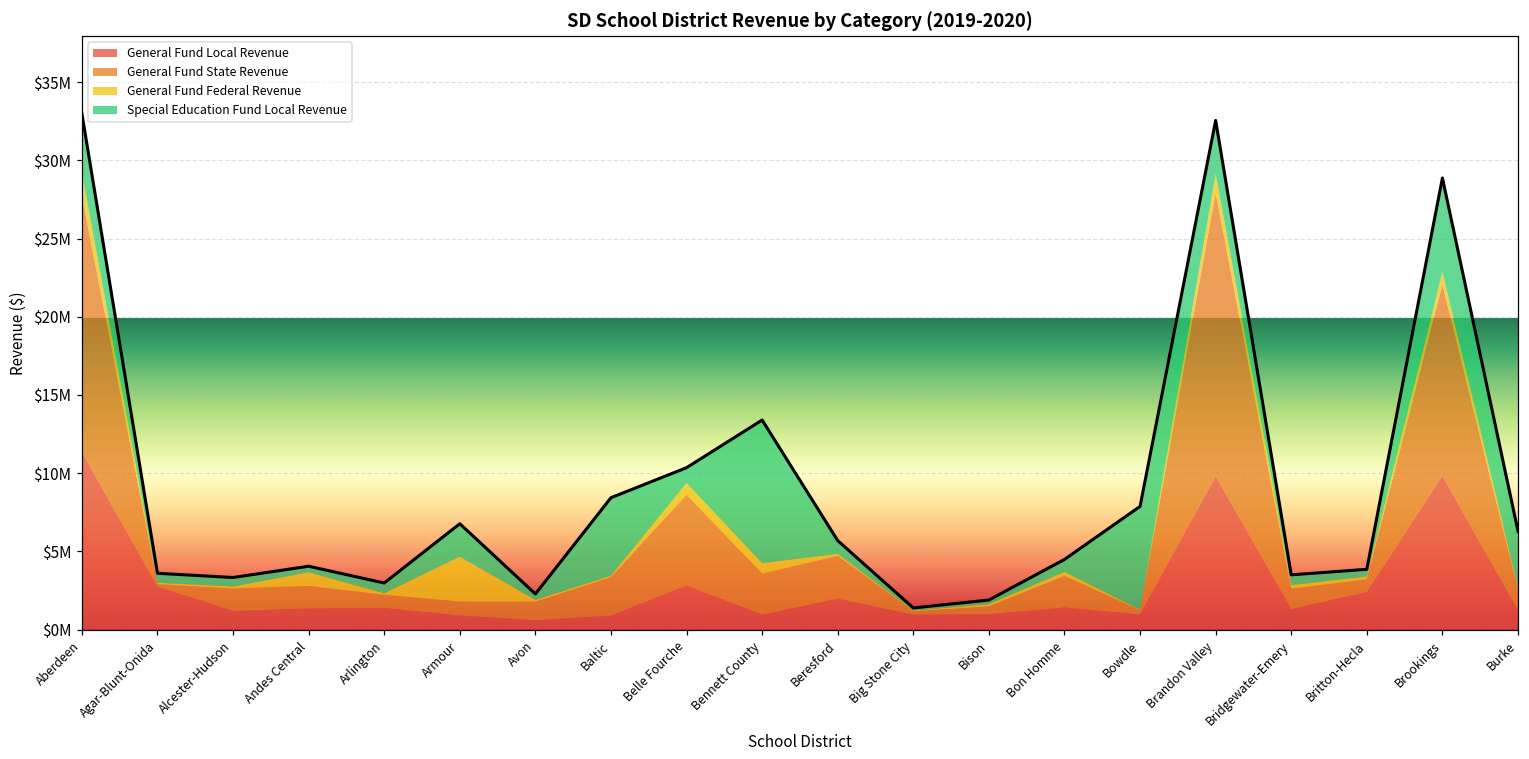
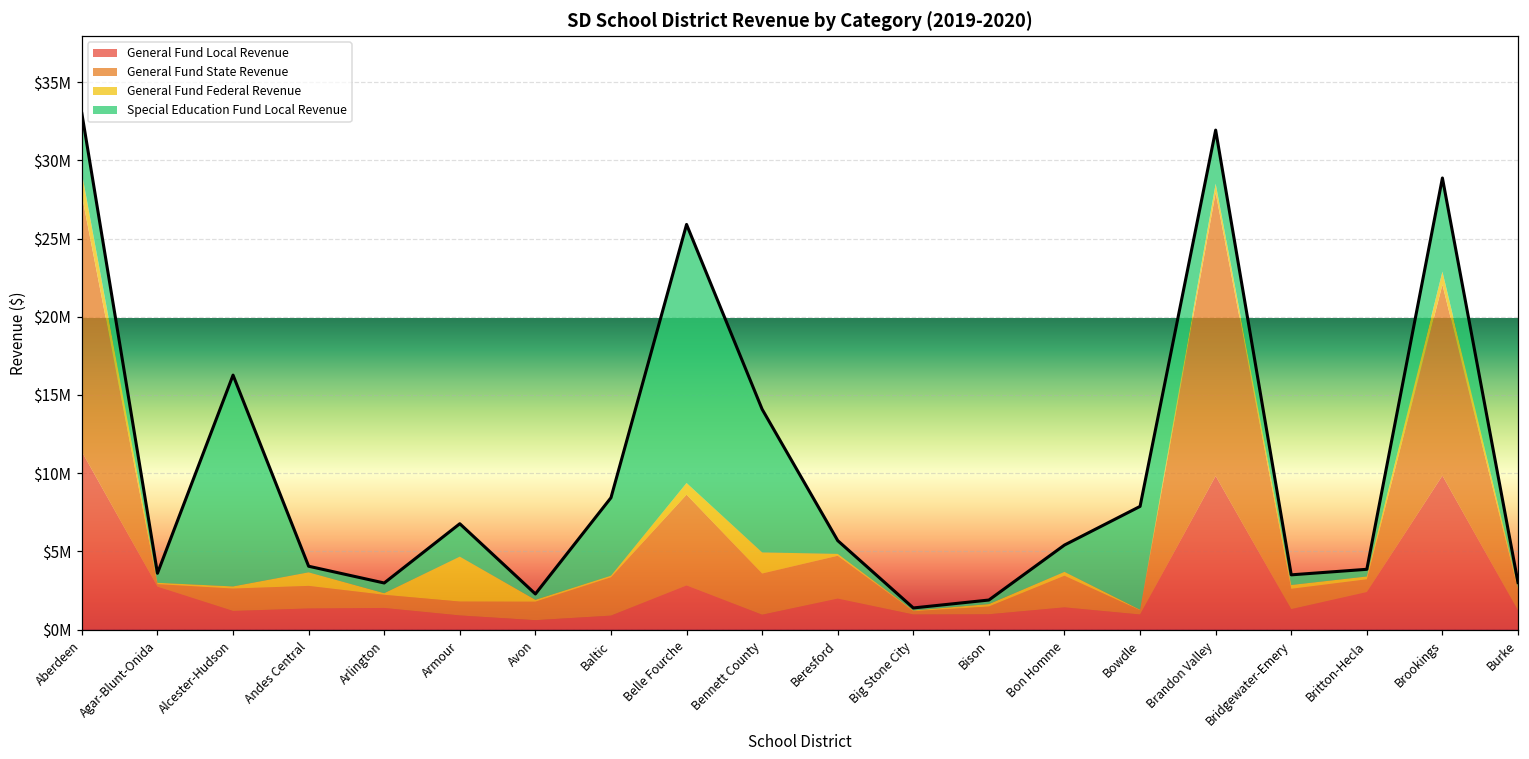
  {
    "General Fund Federal Revenue": {
      "Aberdeen": "$1400000",
      "Andes Central": "$900000",
      "Armour": "$2900000",
      "Belle Fourche": "$700000",
-     "Bennett County": "$700000",
+     "Bennett County": "$1400000",
      "Bon Homme": "$200000",
-     "Brandon Valley": "$1200000",
+     "Brandon Valley": "$600000",
      "Bridgewater-Emery": "$200000",
      "Brookings": "$800000"
    },
    "Special Education Fund Local Revenue": {
      "Aberdeen": "$3800000",
      "Agar-Blunt-Onida": "$600000",
-     "Alcester-Hudson": "$600000",
+     "Alcester-Hudson": "$13500000",
      "Andes Central": "$400000",
      "Arlington": "$700000",
      "Armour": "$2100000",
      "Avon": "$400000",
      "Baltic": "$5000000",
-     "Belle Fourche": "$1000000",
+     "Belle Fourche": "$16500000",
      "Bennett County": "$9200000",
      "Beresford": "$800000",
      "Bison": "$300000",
-     "Bon Homme": "$800000",
+     "Bon Homme": "$1700000",
      "Bowdle": "$6600000",
      "Brandon Valley": "$3400000",
      "Bridgewater-Emery": "$600000",
      "Britton-Hecla": "$500000",
      "Brookings": "$6000000",
-     "Burke": "$3600000"
+     "Burke": "$300000"
    }
  }
